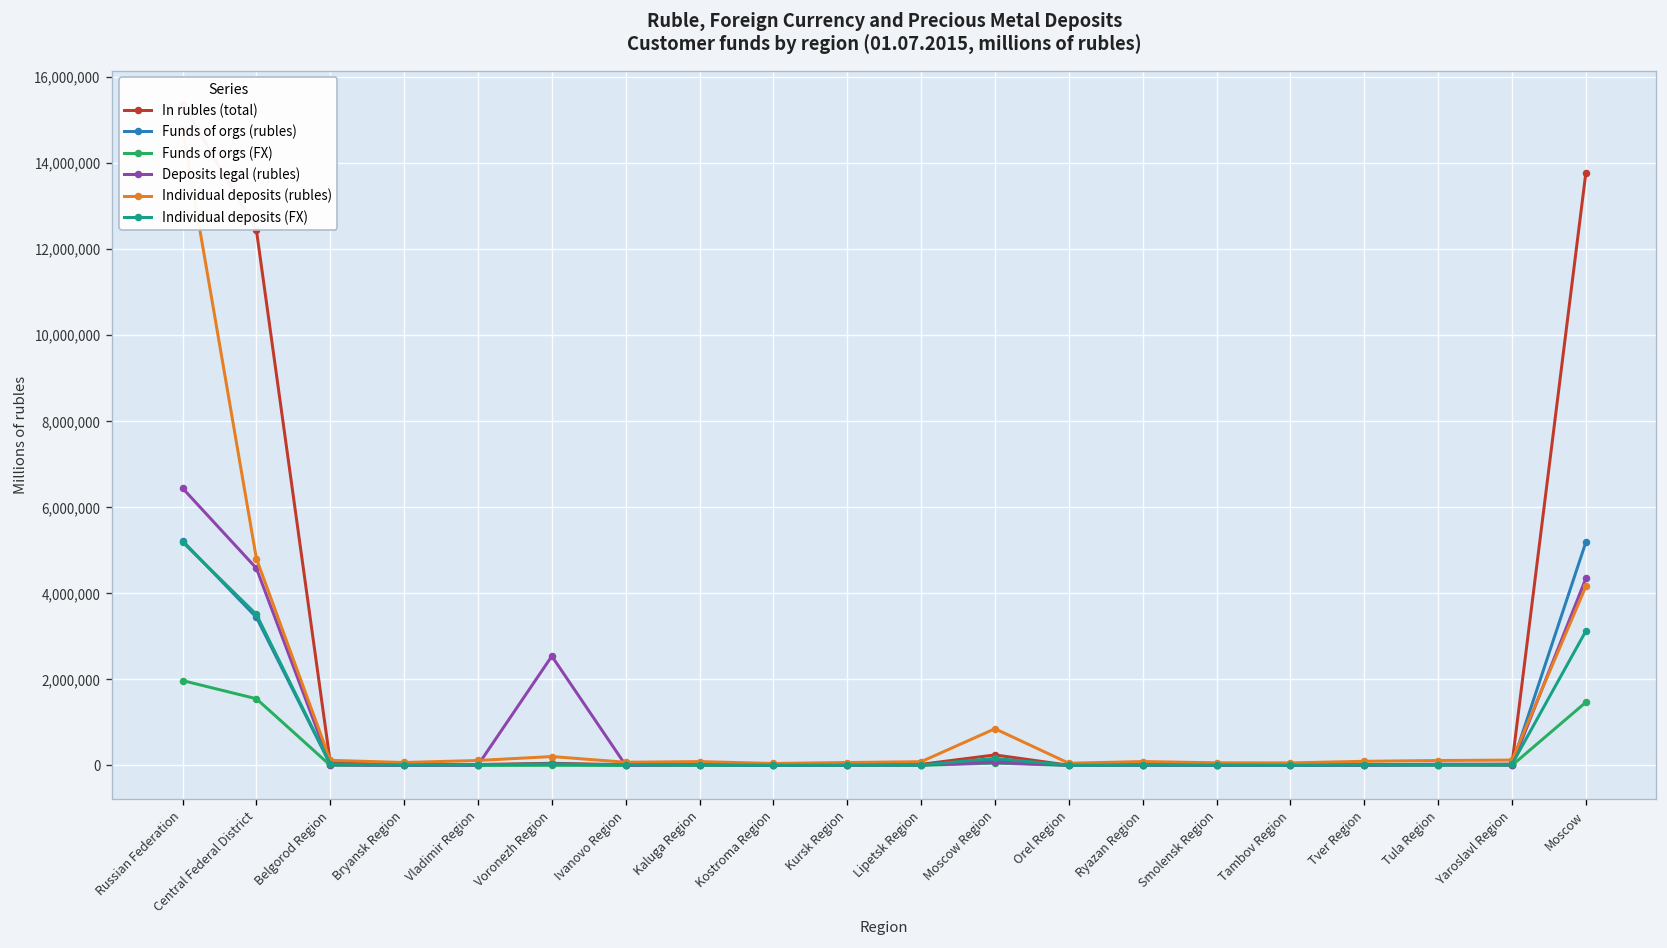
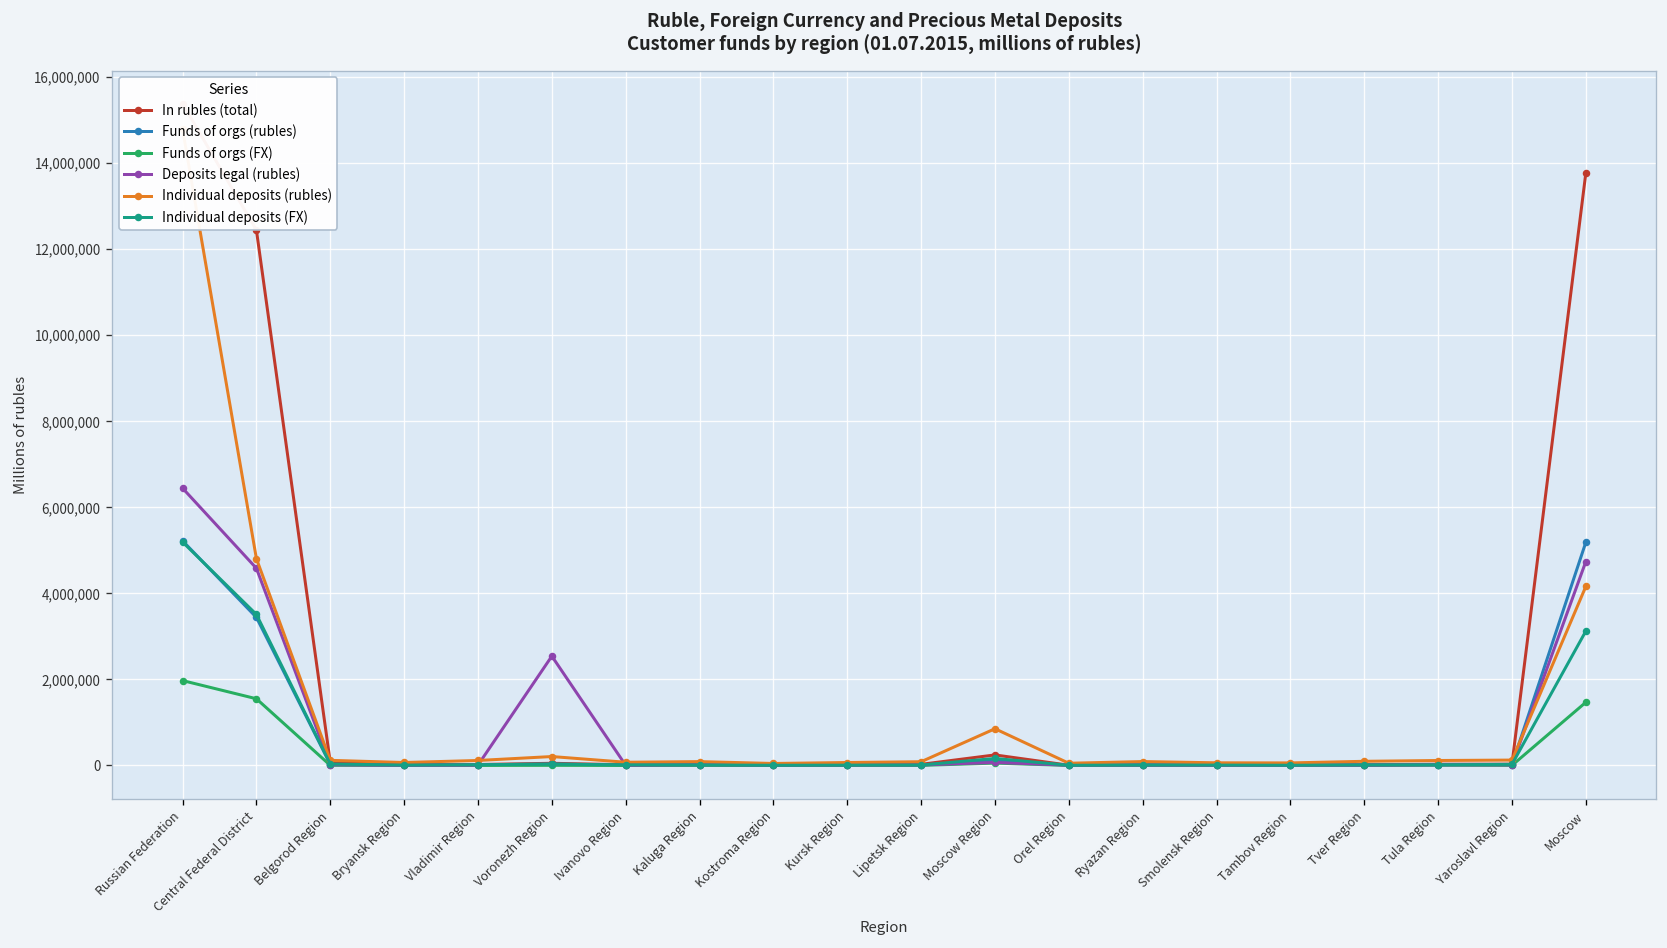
  {
    "In rubles (total)": {
      "Central Federal District": "12,400,000",
      "Moscow Region": "200,000",
      "Moscow": "13,800,000"
    },
    "Funds of orgs (rubles)": {
      "Moscow": "5,200,000"
    },
    "Deposits legal (rubles)": {
      "Russian Federation": "6,400,000",
      "Central Federal District": "4,600,000",
      "Voronezh Region": "2,500,000",
-     "Moscow": "4,300,000"
+     "Moscow": "4,700,000"
    },
    "Individual deposits (rubles)": {
      "Central Federal District": "4,800,000",
      "Vladimir Region": "100,000",
      "Voronezh Region": "200,000",
      "Moscow Region": "900,000",
      "Ryazan Region": "100,000",
      "Tver Region": "100,000",
      "Tula Region": "100,000",
      "Yaroslavl Region": "100,000",
      "Moscow": "4,200,000"
    }
  }
